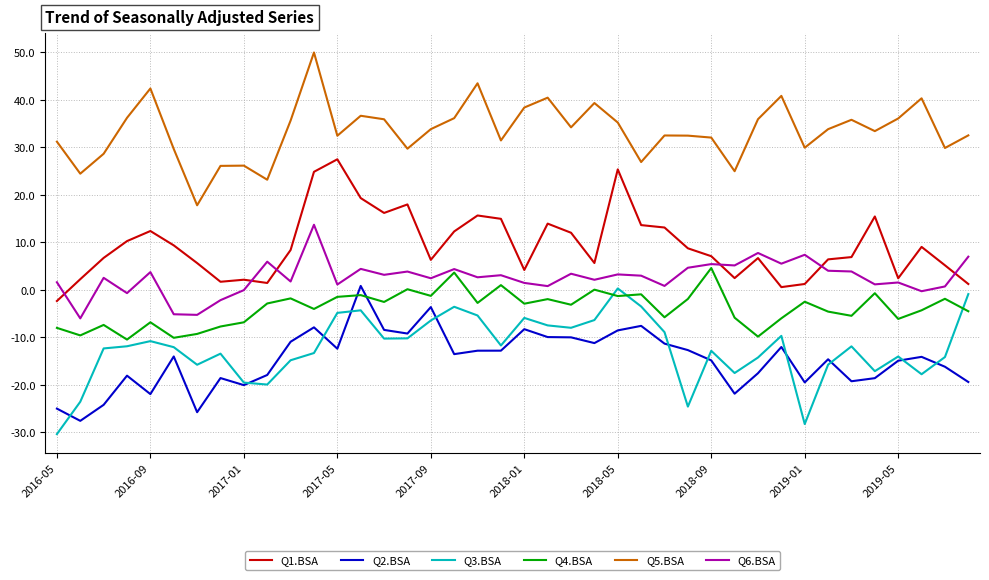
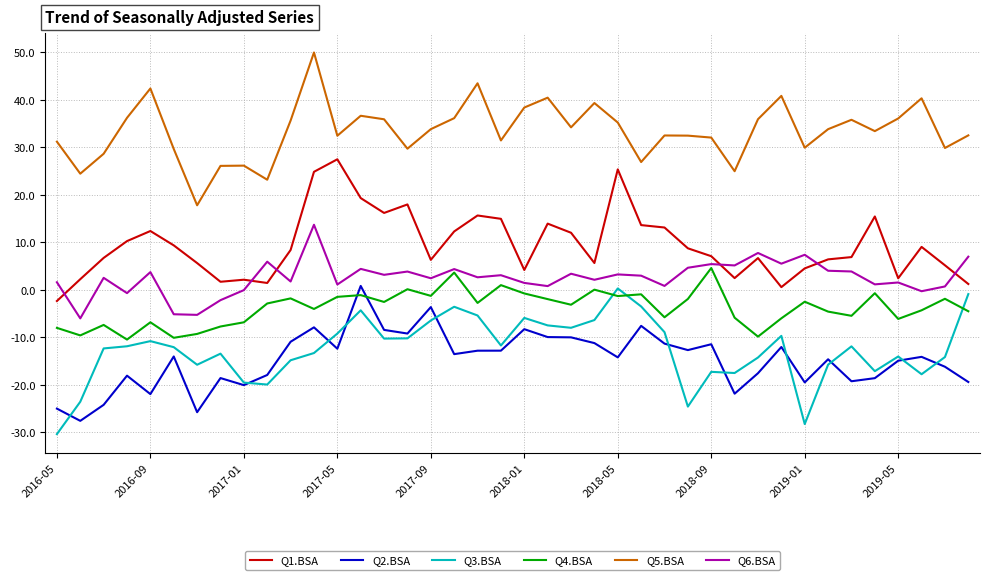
  {
    "Q1.BSA": {
      "2016-05": -2,
      "2016-09": 12,
      "2017-01": 2,
      "2017-05": 27,
      "2017-09": 6,
      "2018-01": 4,
      "2018-05": 25,
      "2018-09": 7,
-     "2019-01": 1,
+     "2019-01": 5,
      "2019-05": 2
    },
    "Q2.BSA": {
      "2016-05": -25,
      "2016-09": -22,
      "2017-01": -20,
      "2017-05": -12,
      "2017-09": -4,
      "2018-01": -8,
-     "2018-05": -9,
-     "2018-09": -15,
+     "2018-05": -14,
+     "2018-09": -11,
      "2019-01": -19,
      "2019-05": -15
    },
    "Q3.BSA": {
      "2016-05": -30,
      "2016-09": -11,
      "2017-01": -20,
-     "2017-05": -5,
+     "2017-05": -9,
      "2017-09": -6,
      "2018-01": -6,
      "2018-05": 0,
-     "2018-09": -13,
+     "2018-09": -17,
      "2019-01": -28,
      "2019-05": -14
    },
    "Q4.BSA": {
      "2016-05": -8,
      "2016-09": -7,
      "2017-01": -7,
      "2017-05": -1,
      "2017-09": -1,
-     "2018-01": -3,
+     "2018-01": -1,
      "2018-05": -1,
      "2018-09": 5,
      "2019-01": -3,
      "2019-05": -6
    },
    "Q5.BSA": {
      "2016-05": 31,
      "2016-09": 42,
      "2017-01": 26,
      "2017-05": 32,
      "2017-09": 34,
      "2018-01": 38,
      "2018-05": 35,
      "2018-09": 32,
      "2019-01": 30,
      "2019-05": 36
    },
    "Q6.BSA": {
      "2016-05": 2,
      "2016-09": 4,
      "2017-01": 0,
      "2017-05": 1,
      "2017-09": 2,
      "2018-01": 1,
      "2018-05": 3,
      "2018-09": 5,
      "2019-01": 7,
      "2019-05": 2
    }
  }
